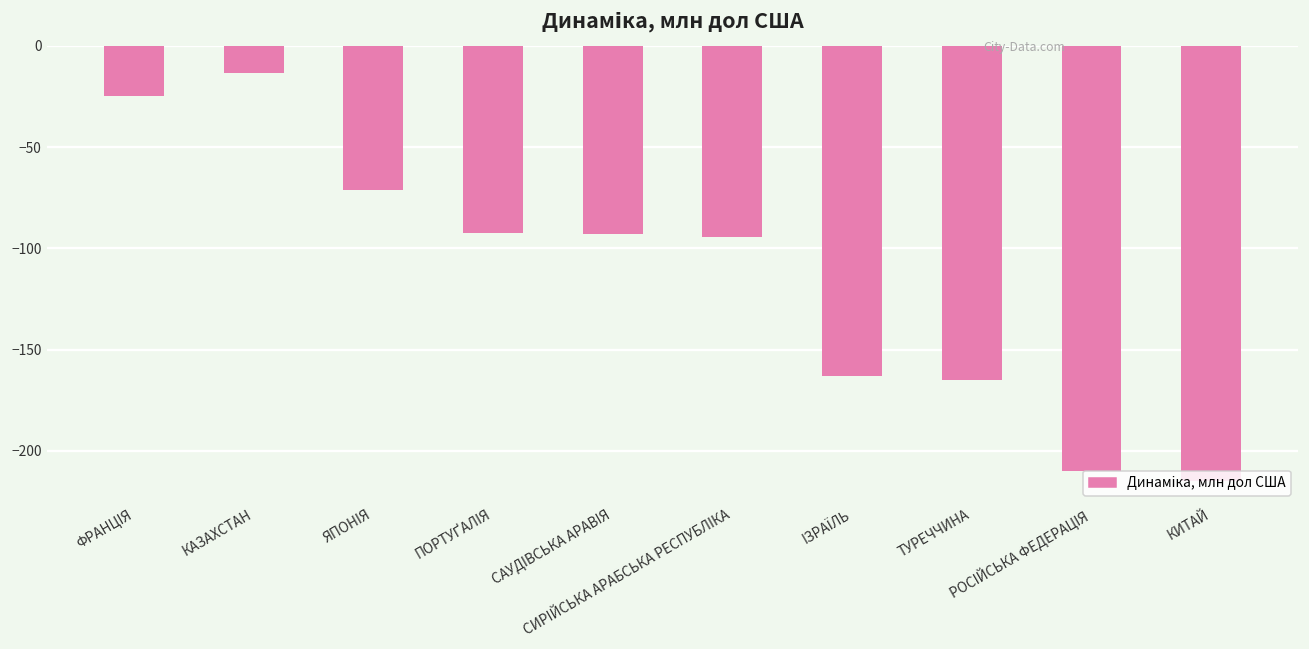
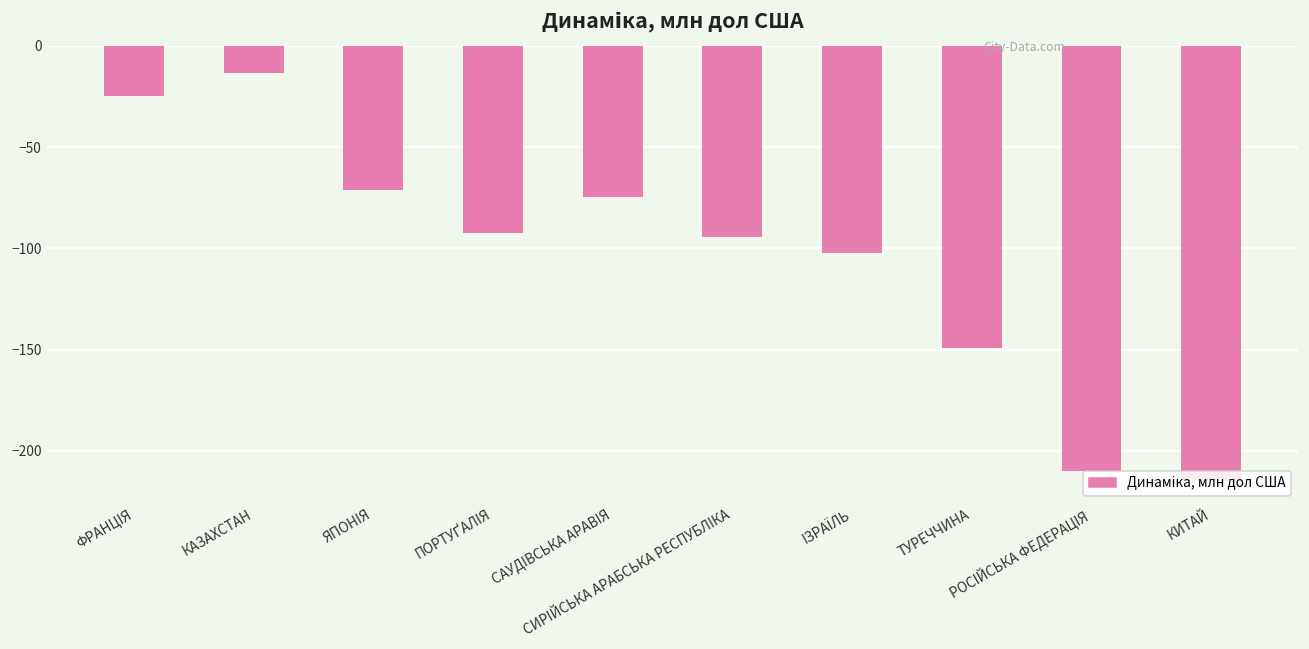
  {
    "ФРАНЦIЯ": -25,
    "КАЗАХСТАН": -13,
    "ЯПОНIЯ": -71,
    "ПОРТУҐАЛIЯ": -92,
-   "САУДIВСЬКА АРАВIЯ": -93,
+   "САУДIВСЬКА АРАВIЯ": -75,
    "СИРIЙСЬКА АРАБСЬКА РЕСПУБЛIКА": -94,
-   "IЗРАЇЛЬ": -163,
-   "ТУРЕЧЧИНА": -165
+   "IЗРАЇЛЬ": -102,
+   "ТУРЕЧЧИНА": -149
  }
